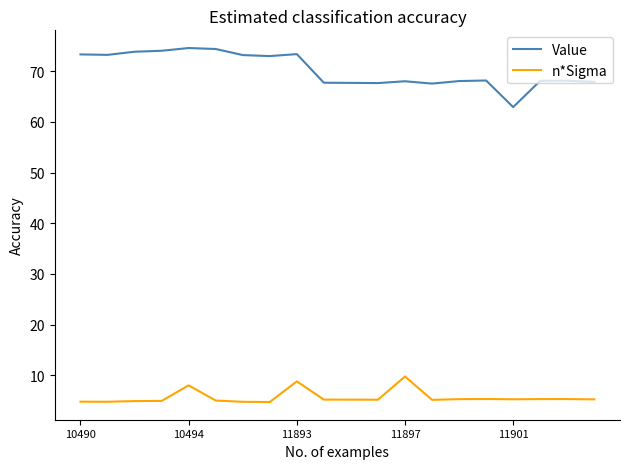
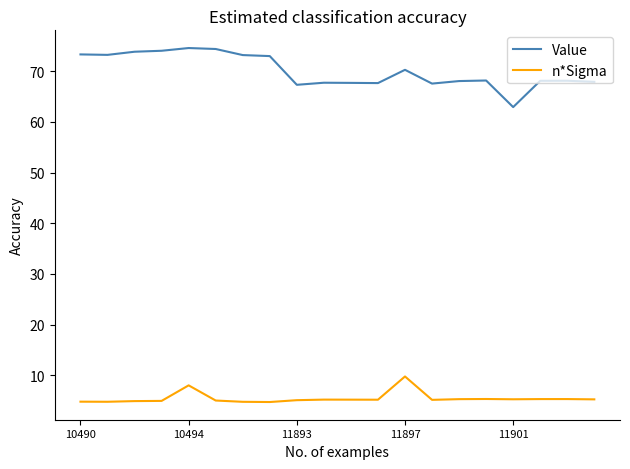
  {
    "Value": {
      "10490": 73,
      "10494": 75,
-     "11893": 73,
-     "11897": 68,
+     "11893": 67,
+     "11897": 70,
      "11901": 63
    },
    "n*Sigma": {
      "10490": 5,
      "10494": 8,
-     "11893": 9,
+     "11893": 5,
      "11897": 10,
      "11901": 5
    }
  }
